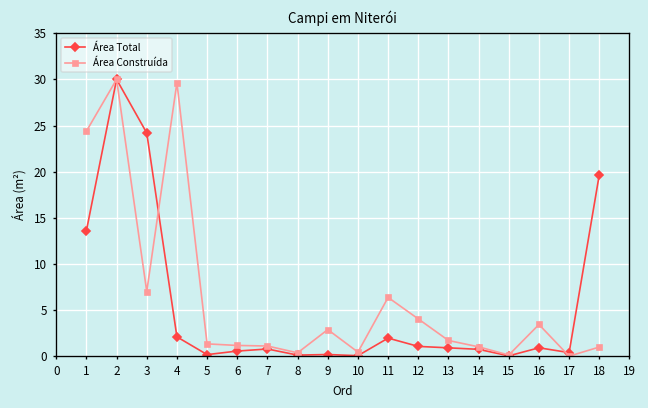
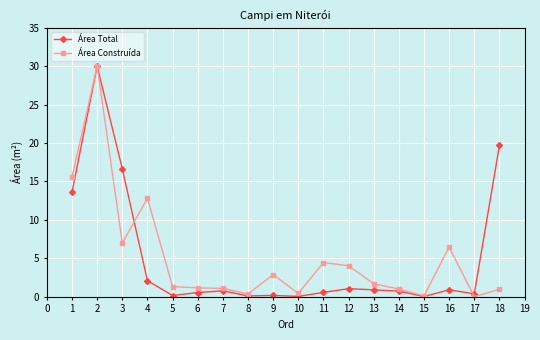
  {
    "Área Total": {
      "1": 14,
-     "3": 24,
+     "3": 17,
      "4": 2,
      "5": 0,
      "6": 1,
      "9": 0,
      "10": 0,
-     "11": 2,
+     "11": 1,
      "12": 1,
      "13": 1,
      "16": 1,
      "17": 0,
      "18": 20
    },
    "Área Construída": {
-     "1": 24,
+     "1": 16,
      "3": 7,
-     "4": 30,
+     "4": 13,
      "5": 1,
      "6": 1,
      "9": 3,
      "10": 0,
-     "11": 6,
+     "11": 4,
      "12": 4,
      "13": 2,
-     "16": 3,
+     "16": 6,
      "17": 0,
      "18": 1
    }
  }
